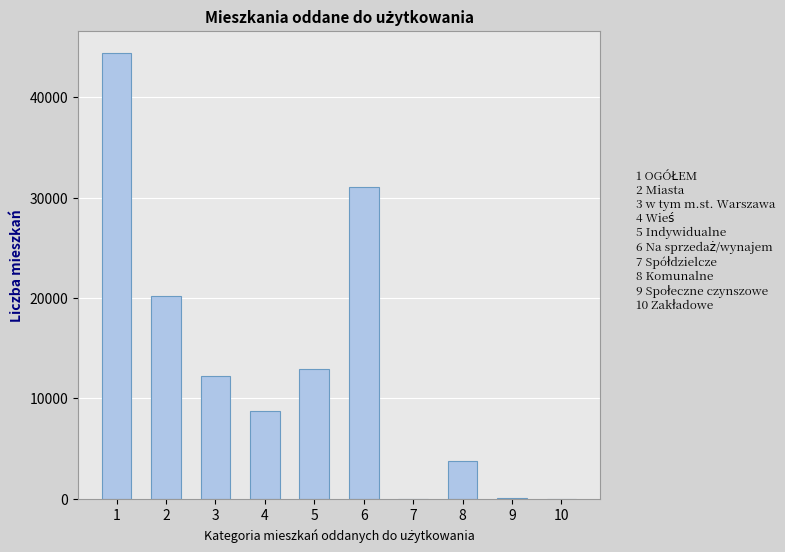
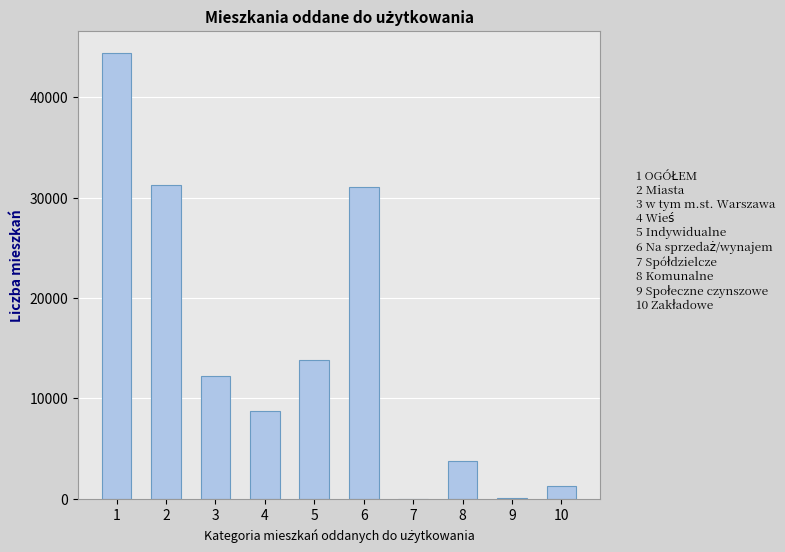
  {
    "1": 44400,
-   "2": 20200,
+   "2": 31200,
    "3": 12200,
    "4": 8700,
-   "5": 13000,
+   "5": 13800,
    "6": 31100,
    "8": 3700,
-   "10": 0
+   "10": 1300
  }
